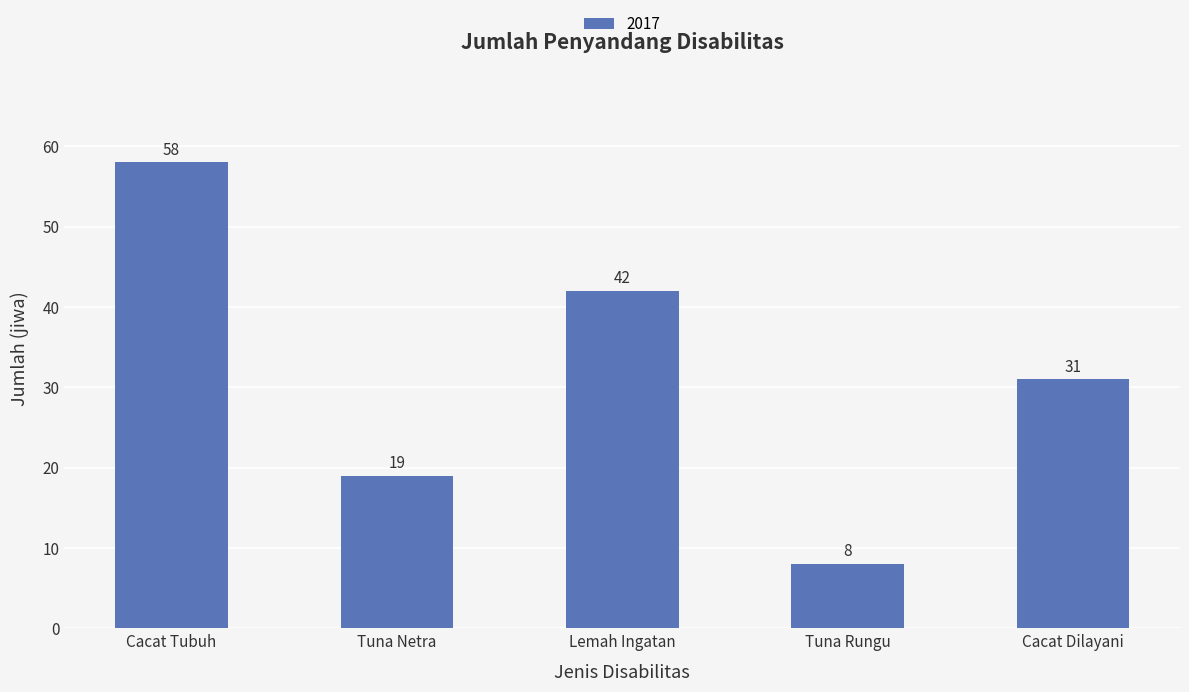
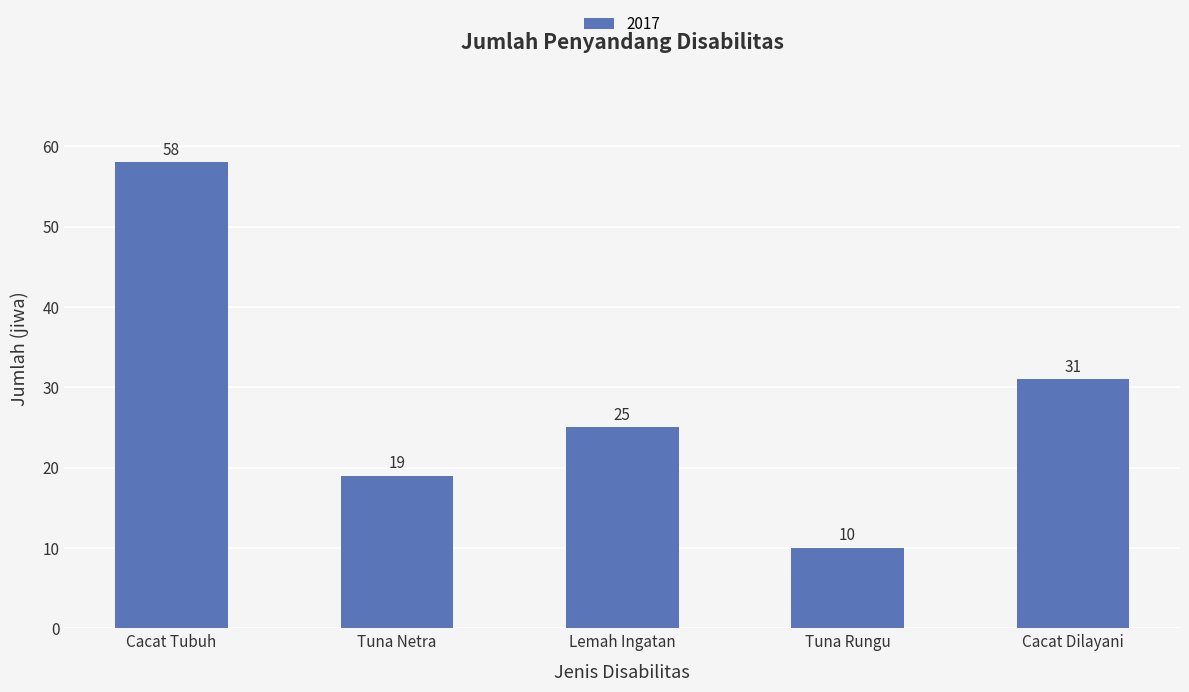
  {
    "Cacat Tubuh": 58,
    "Tuna Netra": 19,
-   "Lemah Ingatan": 42,
-   "Tuna Rungu": 8,
+   "Lemah Ingatan": 25,
+   "Tuna Rungu": 10,
    "Cacat Dilayani": 31
  }
